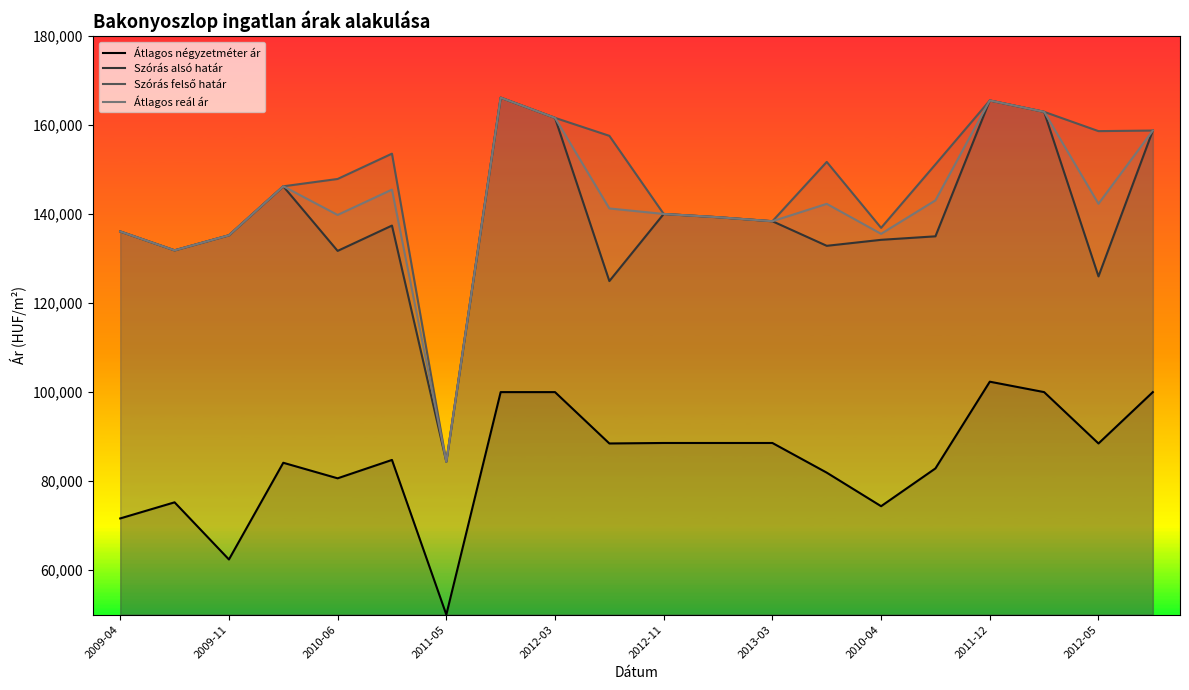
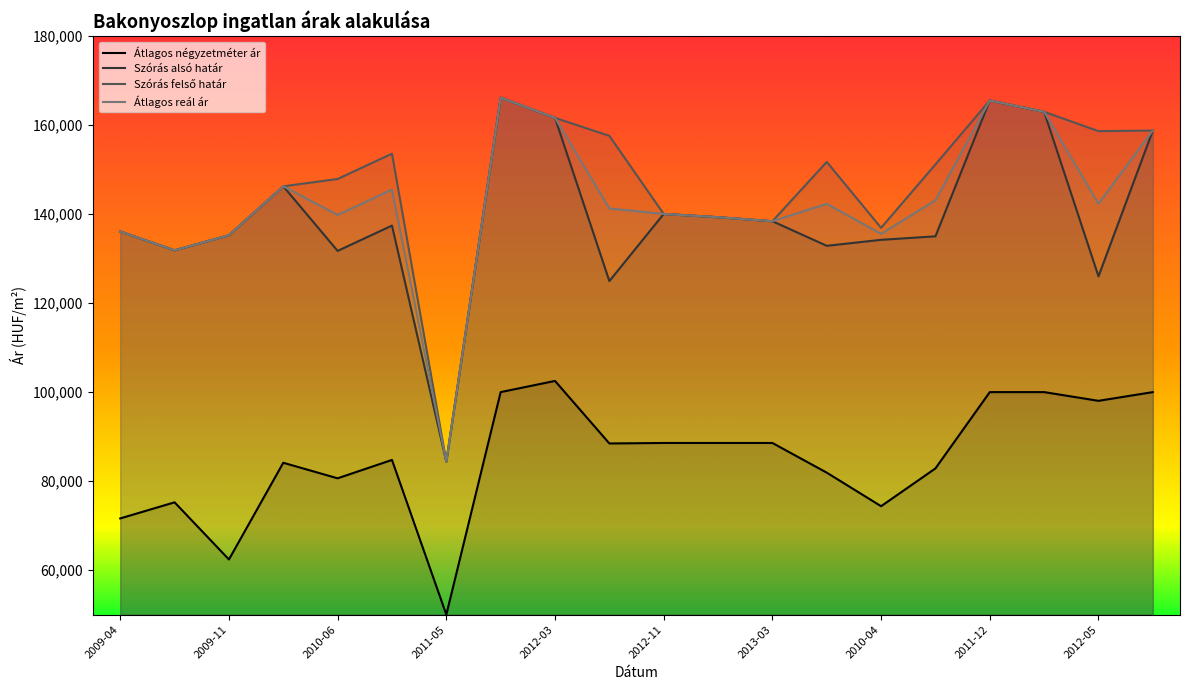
  {
    "Átlagos négyzetméter ár": {
      "2009-04": "72,000",
      "2009-11": "62,000",
      "2010-06": "81,000",
      "2011-05": "50,000",
-     "2012-03": "100,000",
+     "2012-03": "103,000",
      "2012-11": "89,000",
      "2013-03": "89,000",
      "2010-04": "74,000",
-     "2011-12": "102,000",
-     "2012-05": "88,000"
+     "2011-12": "100,000",
+     "2012-05": "98,000"
    }
  }
